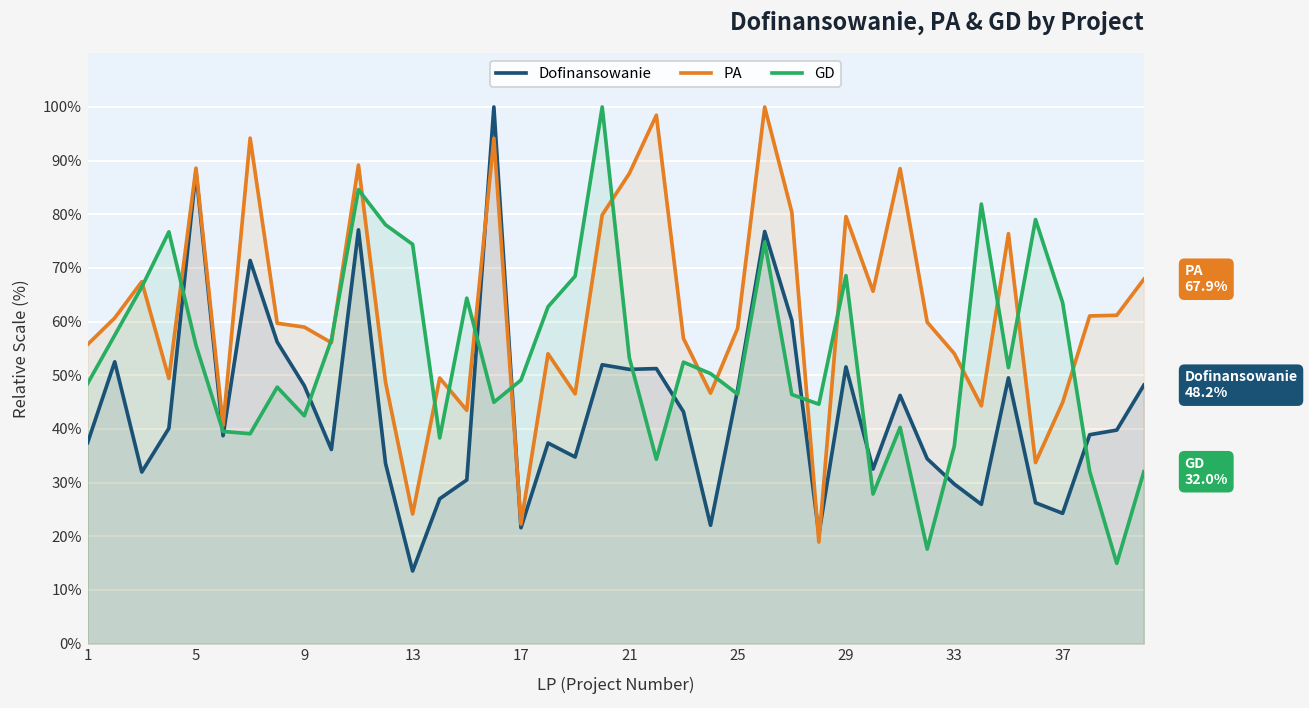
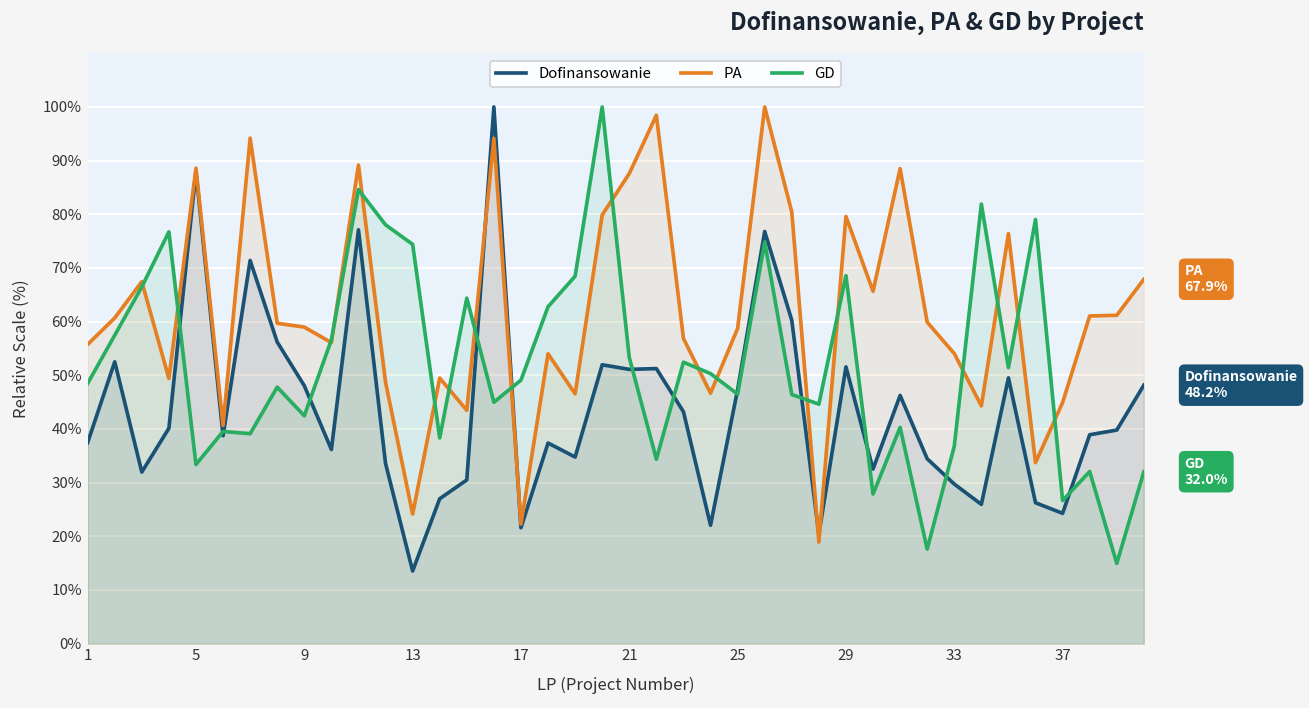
  {
    "Dofinansowanie": {
      "1": "37%",
      "5": "88%",
      "9": "48%",
      "13": "14%",
      "17": "22%",
      "21": "51%",
      "25": "47%",
      "29": "52%",
      "33": "30%",
      "37": "24%"
    },
    "PA": {
      "1": "56%",
      "5": "89%",
      "9": "59%",
      "13": "24%",
      "17": "22%",
      "21": "88%",
      "25": "59%",
      "29": "80%",
      "33": "54%",
      "37": "45%"
    },
    "GD": {
      "1": "48%",
-     "5": "56%",
+     "5": "33%",
      "9": "42%",
      "13": "74%",
      "17": "49%",
      "21": "53%",
      "25": "46%",
      "29": "69%",
      "33": "37%",
-     "37": "64%"
+     "37": "27%"
    }
  }
